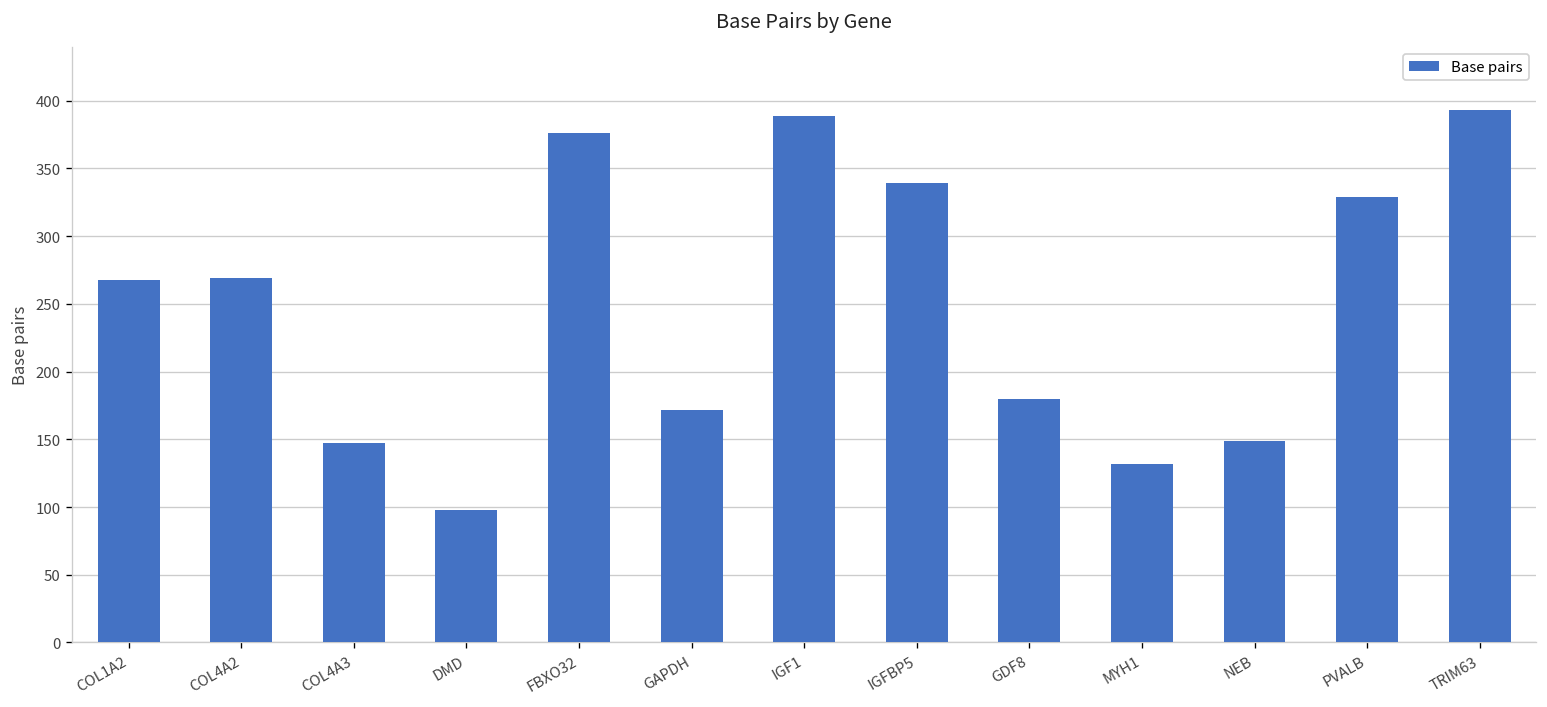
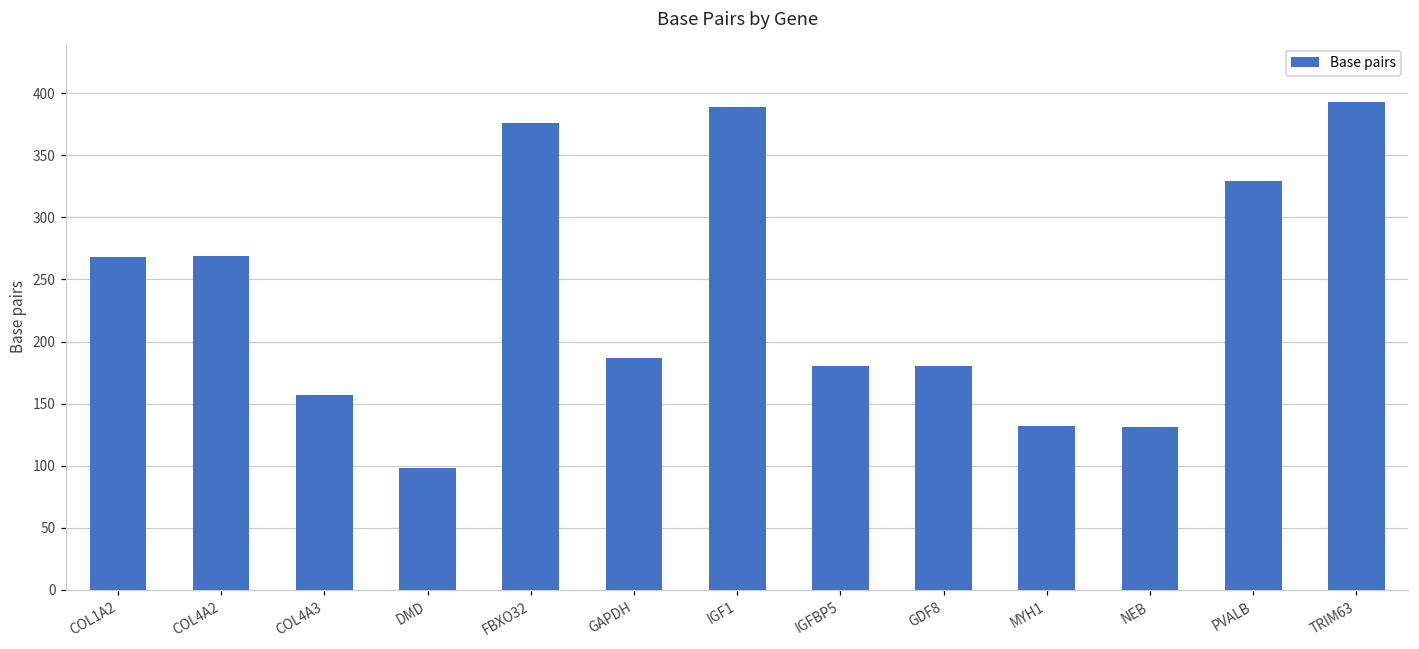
  {
    "COL1A2": 268,
    "COL4A2": 269,
-   "COL4A3": 147,
+   "COL4A3": 157,
    "DMD": 98,
    "FBXO32": 376,
-   "GAPDH": 172,
+   "GAPDH": 187,
    "IGF1": 389,
-   "IGFBP5": 339,
+   "IGFBP5": 180,
    "GDF8": 180,
    "MYH1": 132,
-   "NEB": 149,
+   "NEB": 131,
    "PVALB": 329,
    "TRIM63": 393
  }
